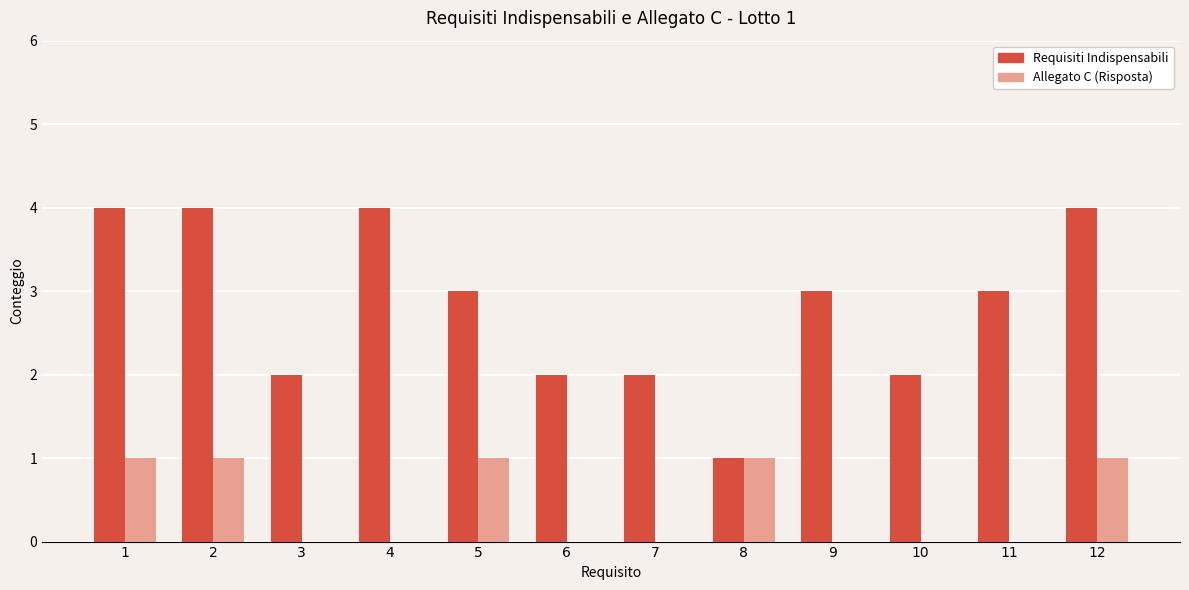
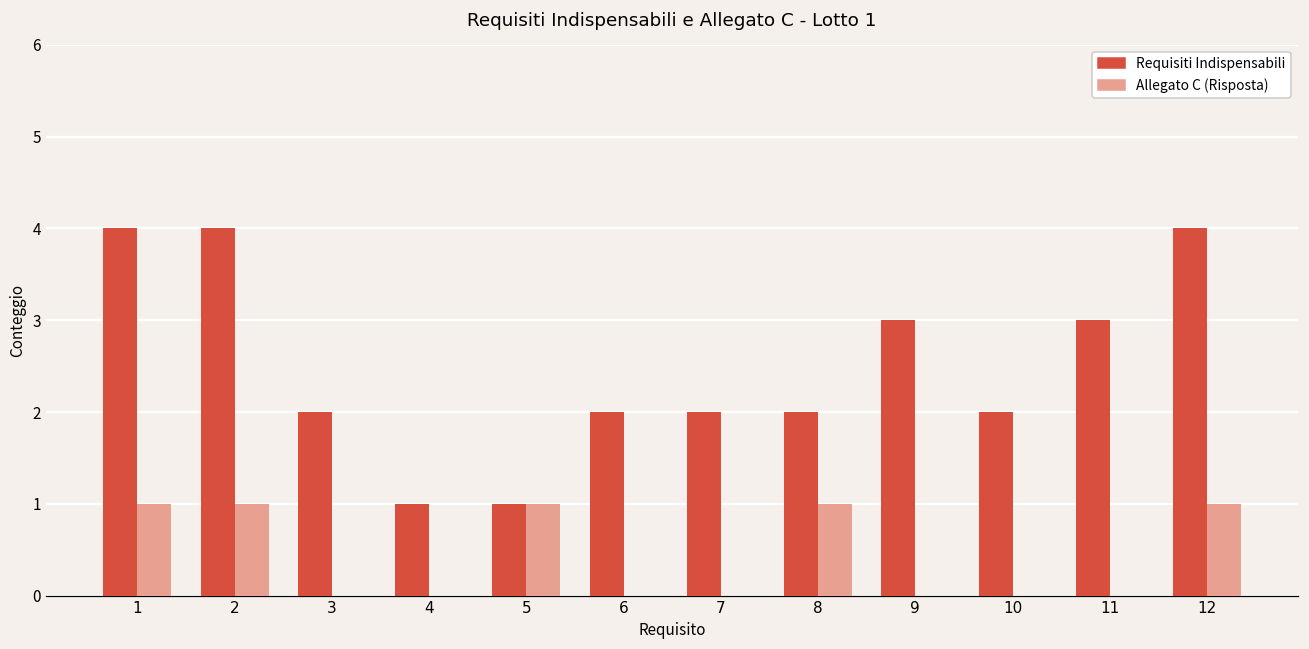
  {
    "Requisiti Indispensabili": {
      "1": 4,
      "2": 4,
      "3": 2,
-     "4": 4,
-     "5": 3,
+     "4": 1,
+     "5": 1,
      "6": 2,
      "7": 2,
-     "8": 1,
+     "8": 2,
      "9": 3,
      "10": 2,
      "11": 3,
      "12": 4
    },
    "Allegato C (Risposta)": {
      "1": 1,
      "2": 1,
      "3": 0,
      "4": 0,
      "5": 1,
      "6": 0,
      "7": 0,
      "8": 1,
      "9": 0,
      "10": 0,
      "11": 0,
      "12": 1
    }
  }
